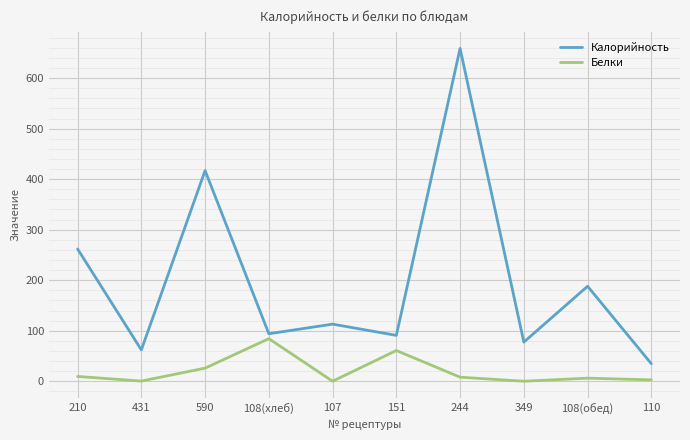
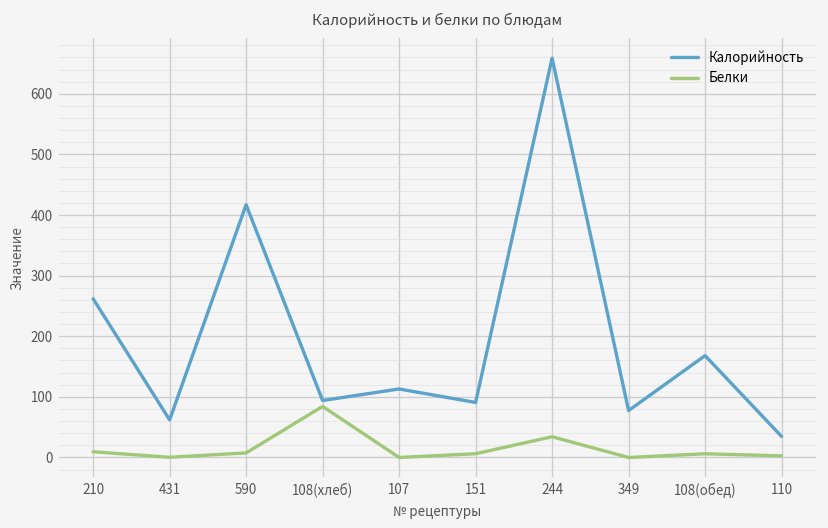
  {
    "Калорийность": {
      "210": 260,
      "431": 60,
      "590": 420,
      "108(хлеб)": 90,
      "107": 110,
      "151": 90,
      "244": 660,
      "349": 80,
-     "108(обед)": 190,
+     "108(обед)": 170,
      "110": 30
    },
    "Белки": {
      "210": 10,
      "431": 0,
-     "590": 30,
+     "590": 10,
      "108(хлеб)": 80,
      "107": 0,
-     "151": 60,
-     "244": 10,
+     "151": 10,
+     "244": 30,
      "349": 0,
      "108(обед)": 10,
      "110": 0
    }
  }
